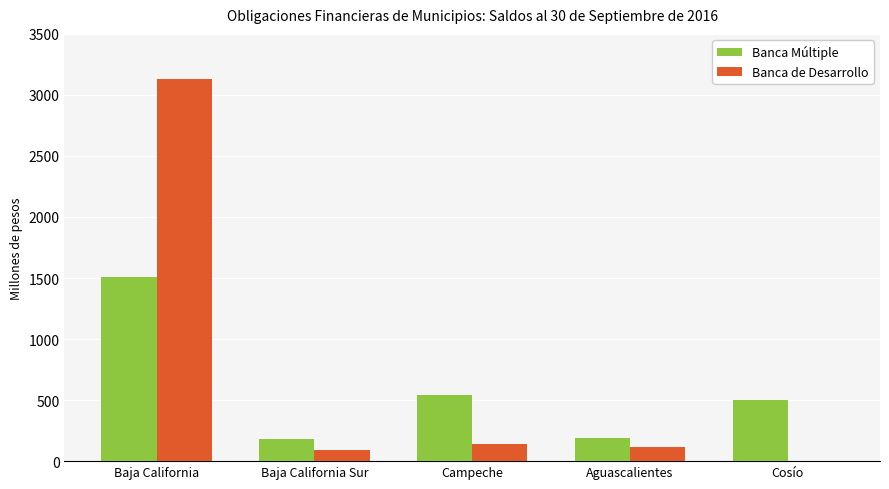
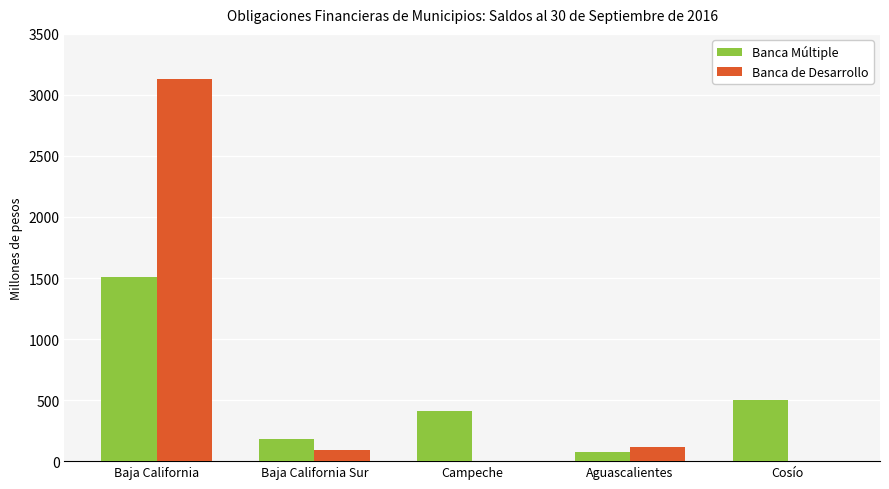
  {
    "Banca Múltiple": {
      "Baja California": 1510,
      "Baja California Sur": 180,
-     "Campeche": 540,
-     "Aguascalientes": 190,
+     "Campeche": 410,
+     "Aguascalientes": 70,
      "Cosío": 500
    },
    "Banca de Desarrollo": {
      "Baja California": 3130,
      "Baja California Sur": 90,
-     "Campeche": 140,
+     "Campeche": 0,
      "Aguascalientes": 110,
      "Cosío": 0
    }
  }
